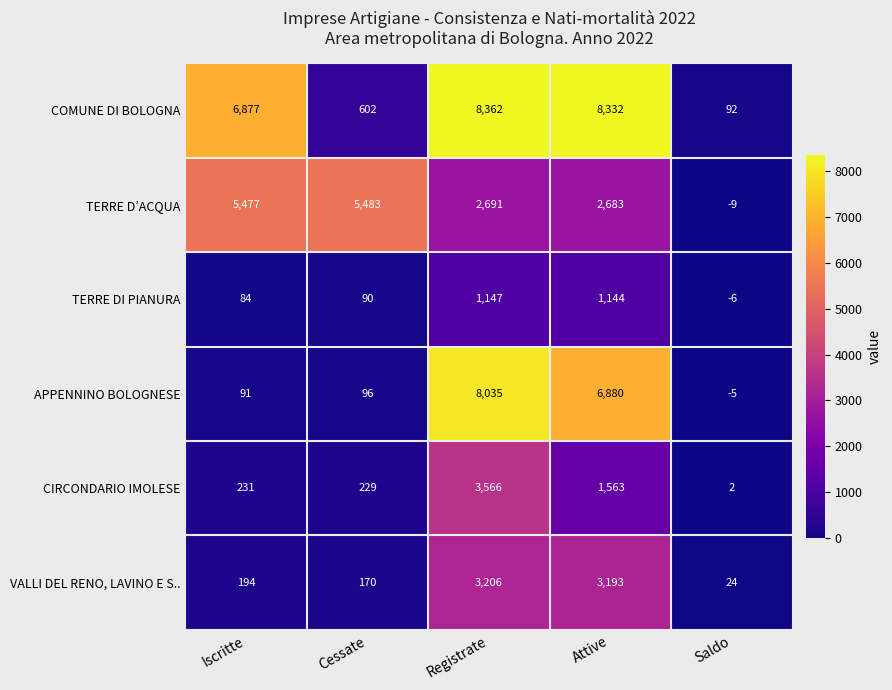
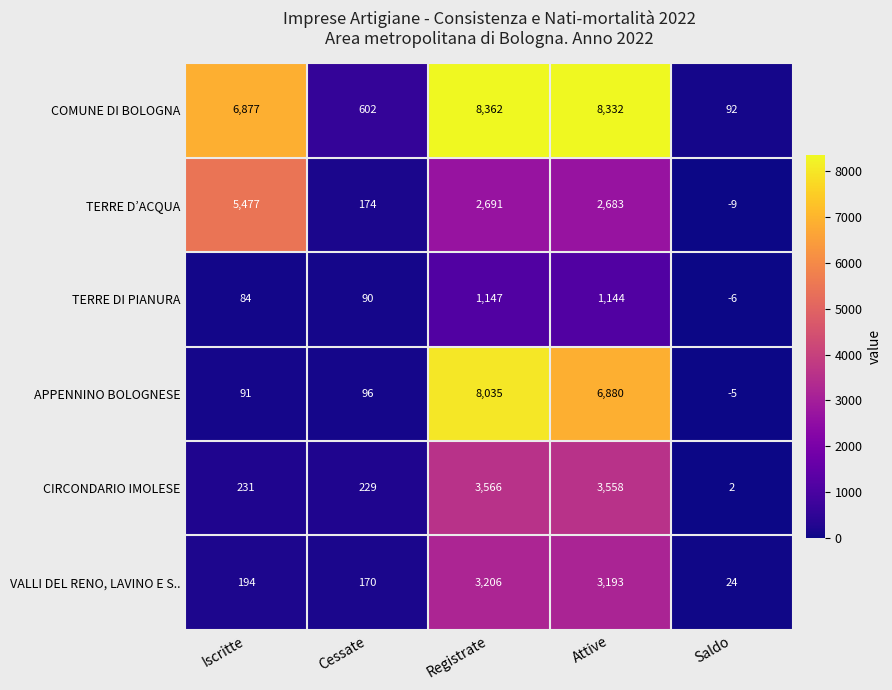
  {
    "COMUNE DI BOLOGNA": {
      "Iscritte": "6,877",
      "Cessate": "602",
      "Registrate": "8,362",
      "Attive": "8,332",
      "Saldo": "92"
    },
    "TERRE D’ACQUA": {
      "Iscritte": "5,477",
-     "Cessate": "5,483",
+     "Cessate": "174",
      "Registrate": "2,691",
      "Attive": "2,683",
      "Saldo": "-9"
    },
    "TERRE DI PIANURA": {
      "Iscritte": "84",
      "Cessate": "90",
      "Registrate": "1,147",
      "Attive": "1,144",
      "Saldo": "-6"
    },
    "APPENNINO BOLOGNESE": {
      "Iscritte": "91",
      "Cessate": "96",
      "Registrate": "8,035",
      "Attive": "6,880",
      "Saldo": "-5"
    },
    "CIRCONDARIO IMOLESE": {
      "Iscritte": "231",
      "Cessate": "229",
      "Registrate": "3,566",
-     "Attive": "1,563",
+     "Attive": "3,558",
      "Saldo": "2"
    },
    "VALLI DEL RENO, LAVINO E S..": {
      "Iscritte": "194",
      "Cessate": "170",
      "Registrate": "3,206",
      "Attive": "3,193",
      "Saldo": "24"
    }
  }
